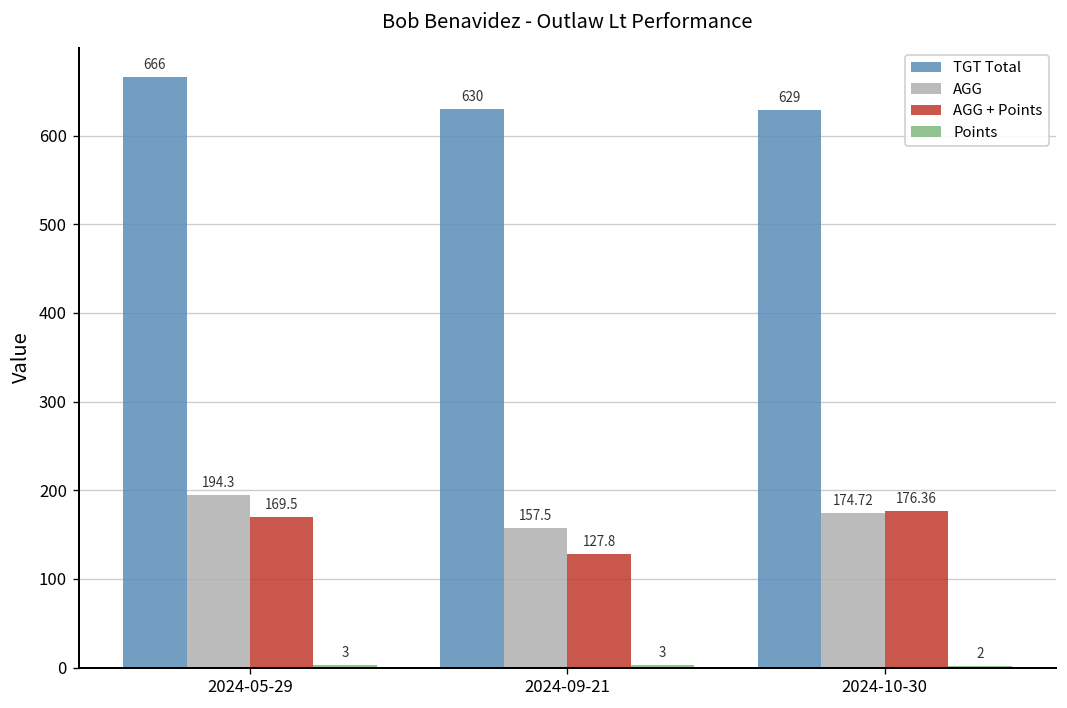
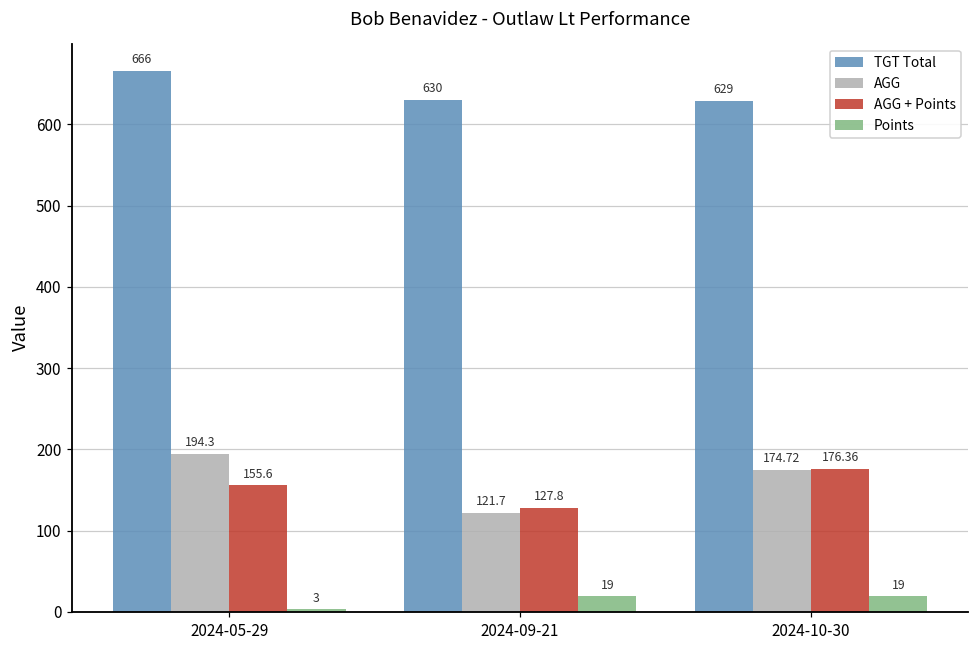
  {
    "TGT Total": {
      "2024-05-29": 666,
      "2024-09-21": 630,
      "2024-10-30": 629
    },
    "AGG": {
      "2024-05-29": 194.3,
-     "2024-09-21": 157.5,
+     "2024-09-21": 121.7,
      "2024-10-30": 174.72
    },
    "AGG + Points": {
-     "2024-05-29": 169.5,
+     "2024-05-29": 155.6,
      "2024-09-21": 127.8,
      "2024-10-30": 176.36
    },
    "Points": {
      "2024-05-29": 3,
-     "2024-09-21": 3,
-     "2024-10-30": 2
+     "2024-09-21": 19,
+     "2024-10-30": 19
    }
  }
